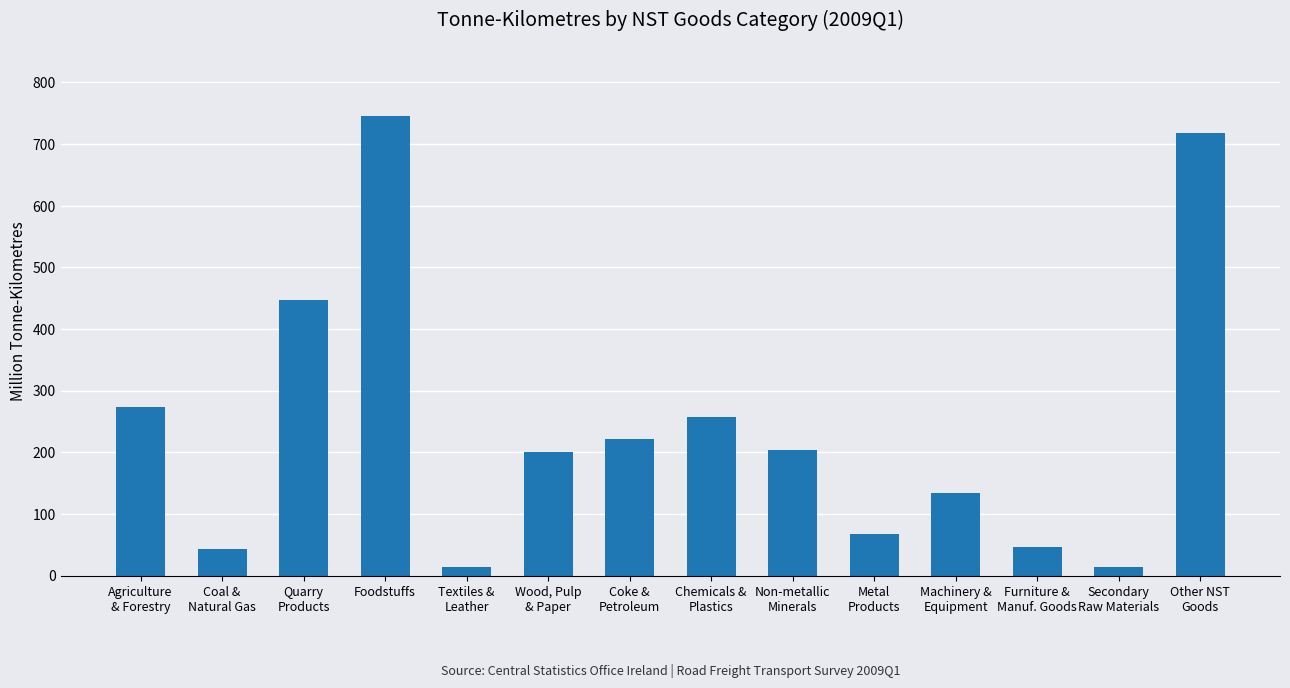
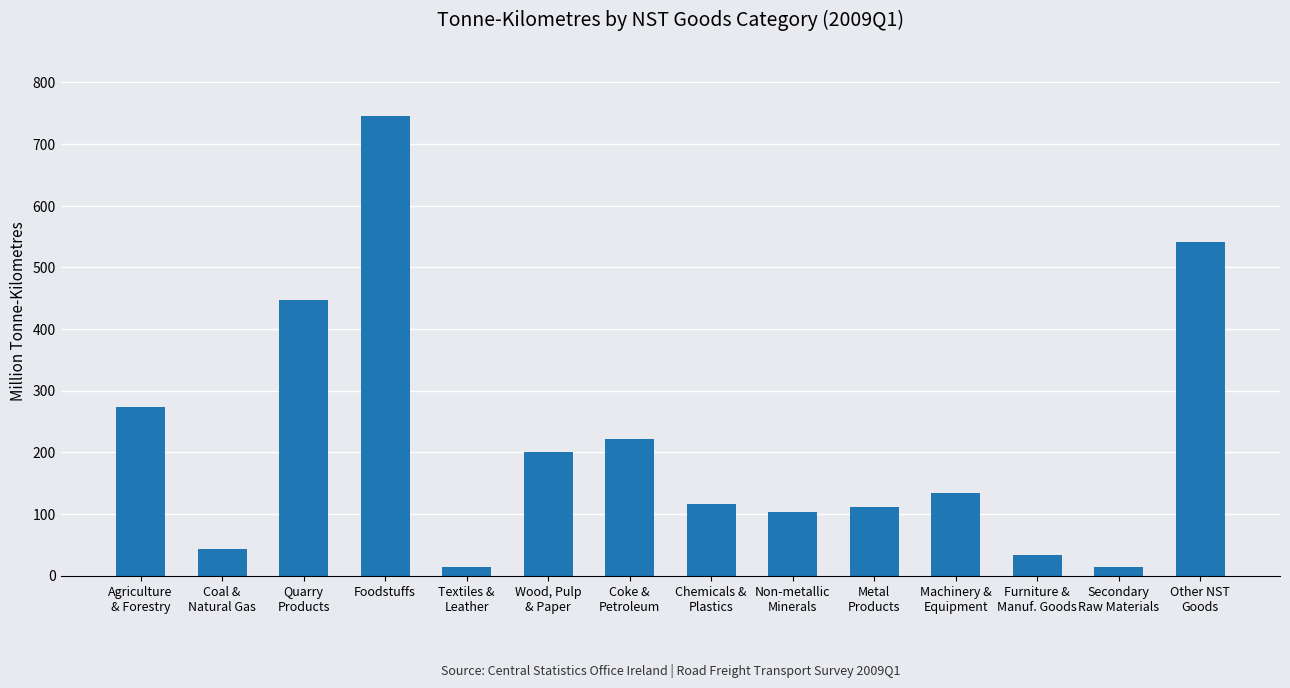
  {
    "Agriculture & Forestry": 270,
    "Coal & Natural Gas": 40,
    "Quarry Products": 450,
    "Foodstuffs": 750,
    "Textiles & Leather": 10,
    "Wood, Pulp & Paper": 200,
    "Coke & Petroleum": 220,
-   "Chemicals & Plastics": 260,
-   "Non-metallic Minerals": 200,
-   "Metal Products": 70,
+   "Chemicals & Plastics": 120,
+   "Non-metallic Minerals": 100,
+   "Metal Products": 110,
    "Machinery & Equipment": 140,
-   "Furniture & Manuf. Goods": 50,
+   "Furniture & Manuf. Goods": 30,
    "Secondary Raw Materials": 10,
-   "Other NST Goods": 720
+   "Other NST Goods": 540
  }
